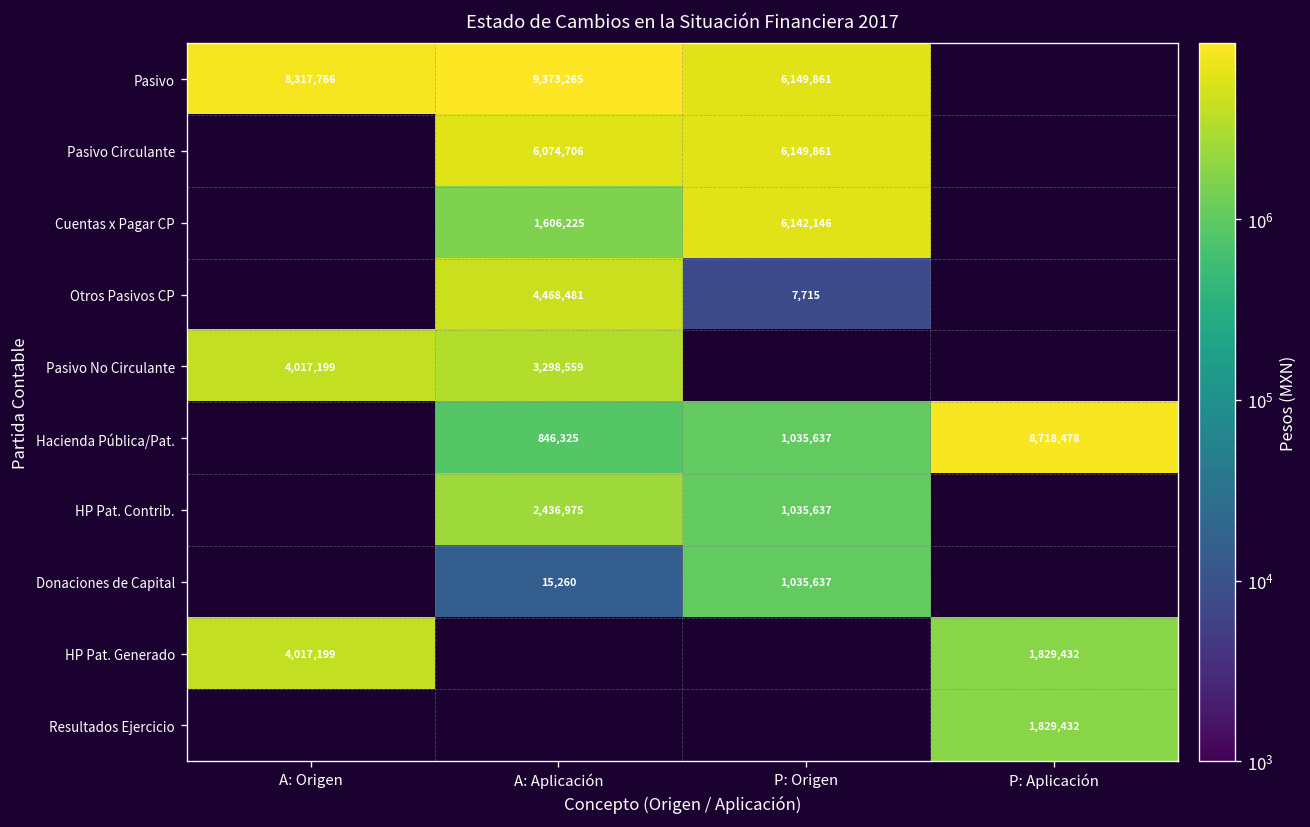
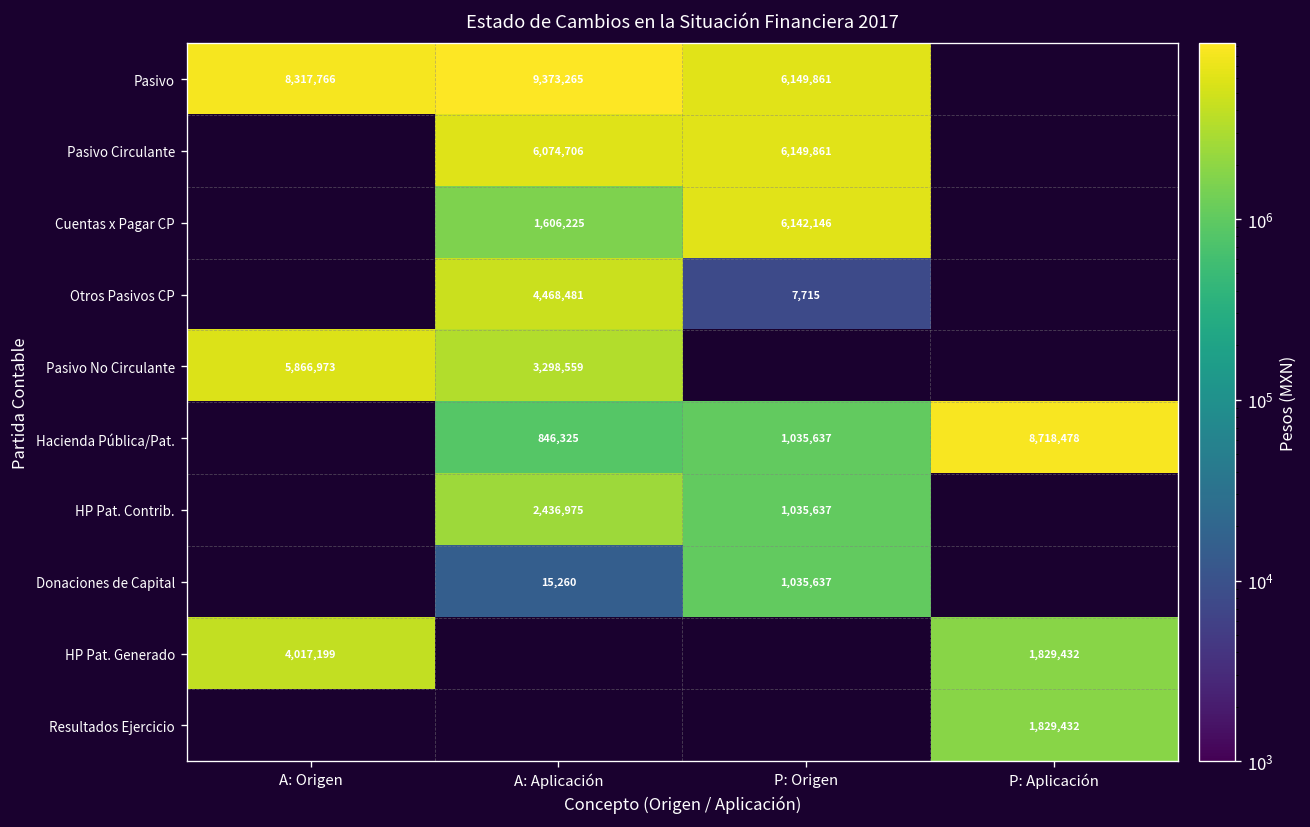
  {
    "Pasivo": {
      "A: Origen": "8,317,766",
      "A: Aplicación": "9,373,265",
      "P: Origen": "6,149,861"
    },
    "Pasivo Circulante": {
      "A: Aplicación": "6,074,706",
      "P: Origen": "6,149,861"
    },
    "Cuentas x Pagar CP": {
      "A: Aplicación": "1,606,225",
      "P: Origen": "6,142,146"
    },
    "Otros Pasivos CP": {
      "A: Aplicación": "4,468,481",
      "P: Origen": "7,715"
    },
    "Pasivo No Circulante": {
-     "A: Origen": "4,017,199",
+     "A: Origen": "5,866,973",
      "A: Aplicación": "3,298,559"
    },
    "Hacienda Pública/Pat.": {
      "A: Aplicación": "846,325",
      "P: Origen": "1,035,637",
      "P: Aplicación": "8,718,478"
    },
    "HP Pat. Contrib.": {
      "A: Aplicación": "2,436,975",
      "P: Origen": "1,035,637"
    },
    "Donaciones de Capital": {
      "A: Aplicación": "15,260",
      "P: Origen": "1,035,637"
    },
    "HP Pat. Generado": {
      "A: Origen": "4,017,199",
      "P: Aplicación": "1,829,432"
    },
    "Resultados Ejercicio": {
      "P: Aplicación": "1,829,432"
    }
  }
